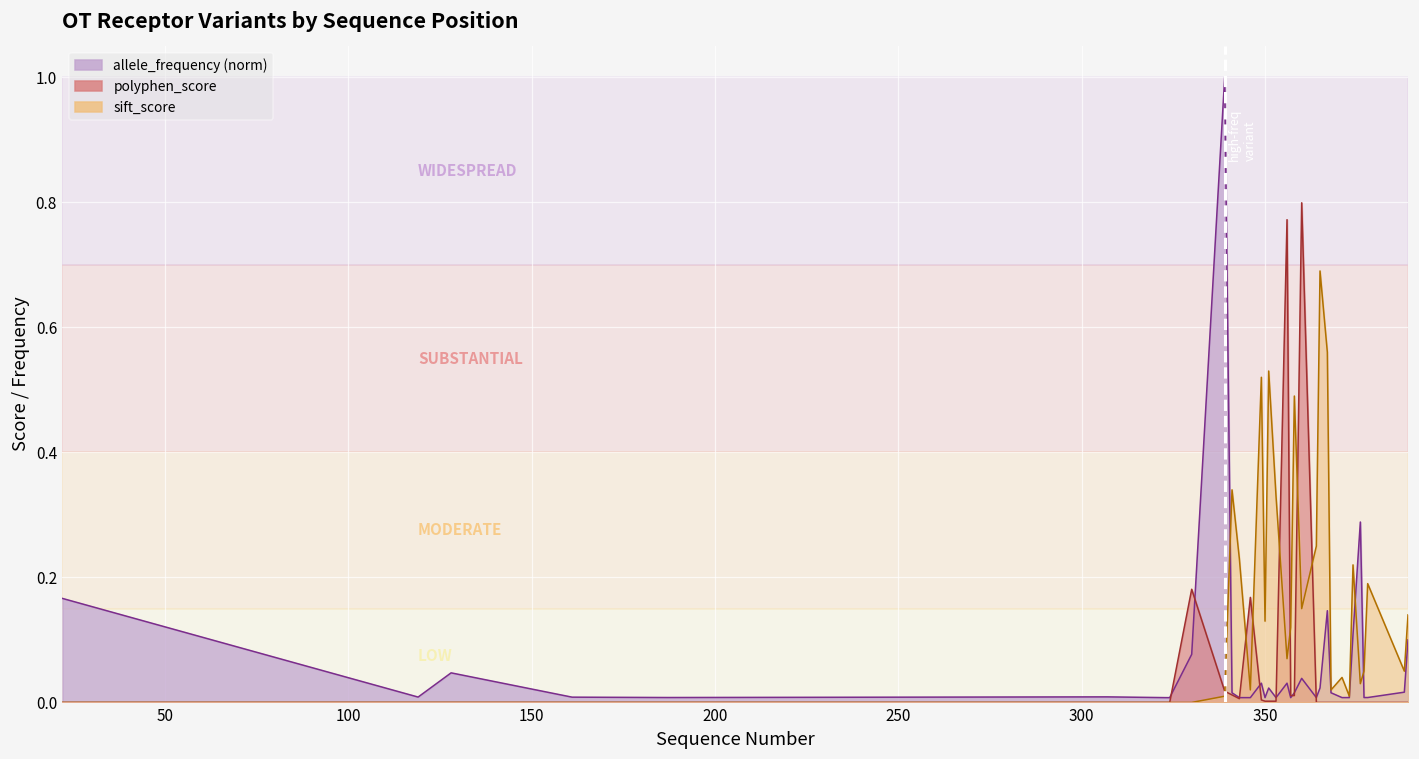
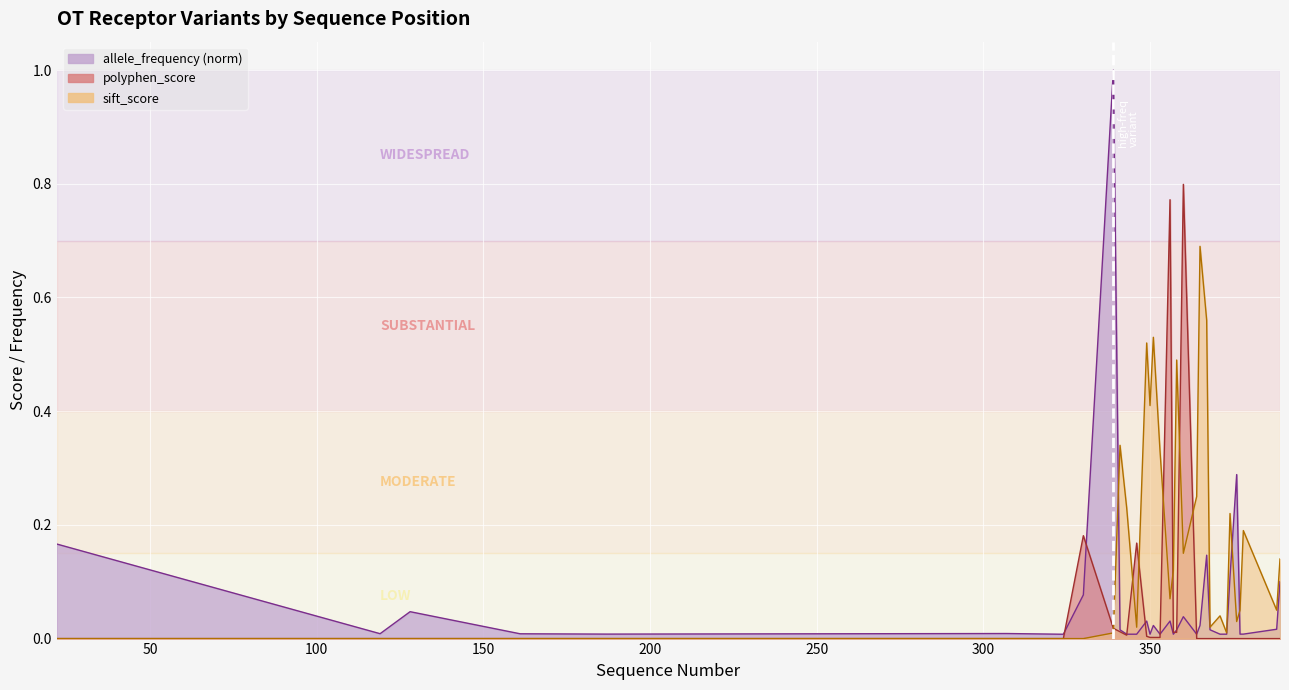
  {
    "allele_frequency (norm)": {
      "350": 0.01
    },
    "polyphen_score": {
      "350": 0.00
    },
    "sift_score": {
-     "350": 0.13
+     "350": 0.41
    }
  }
